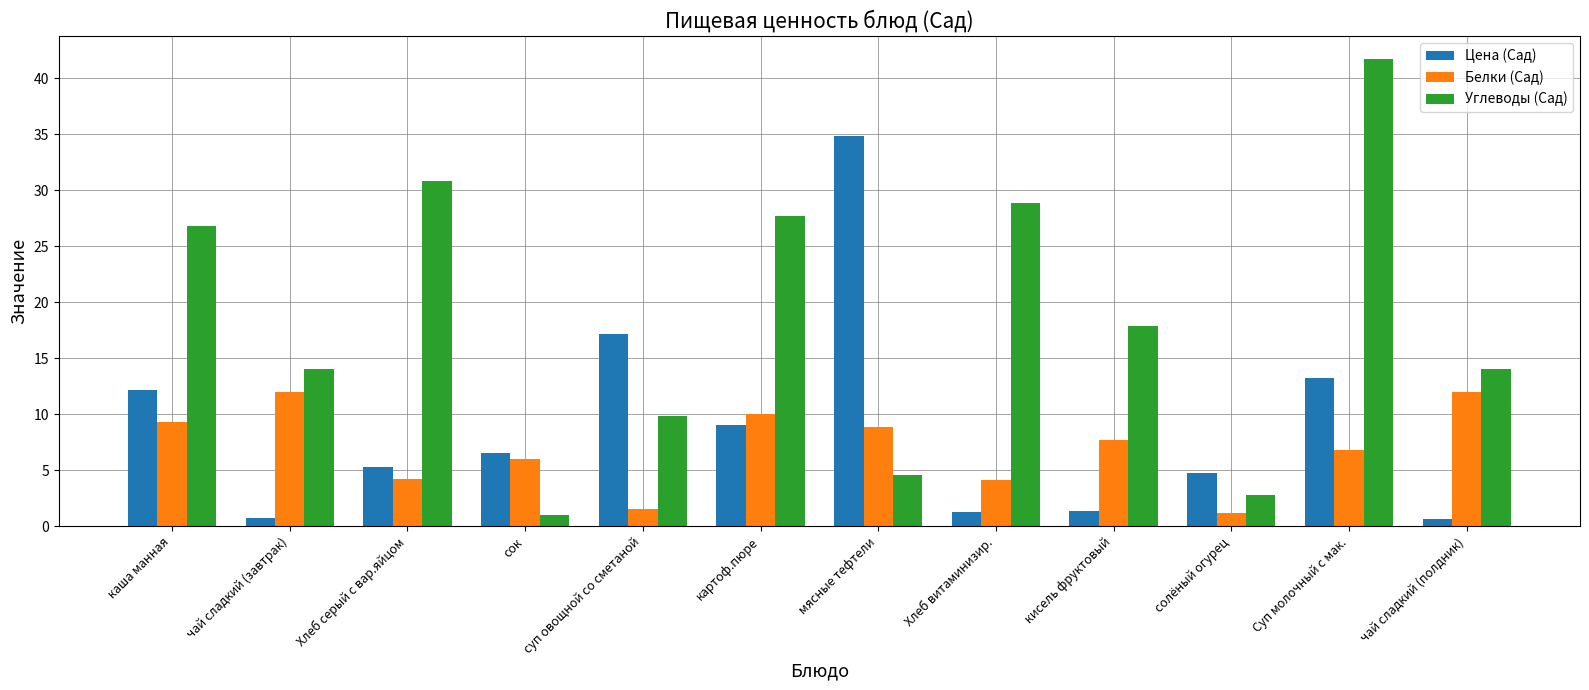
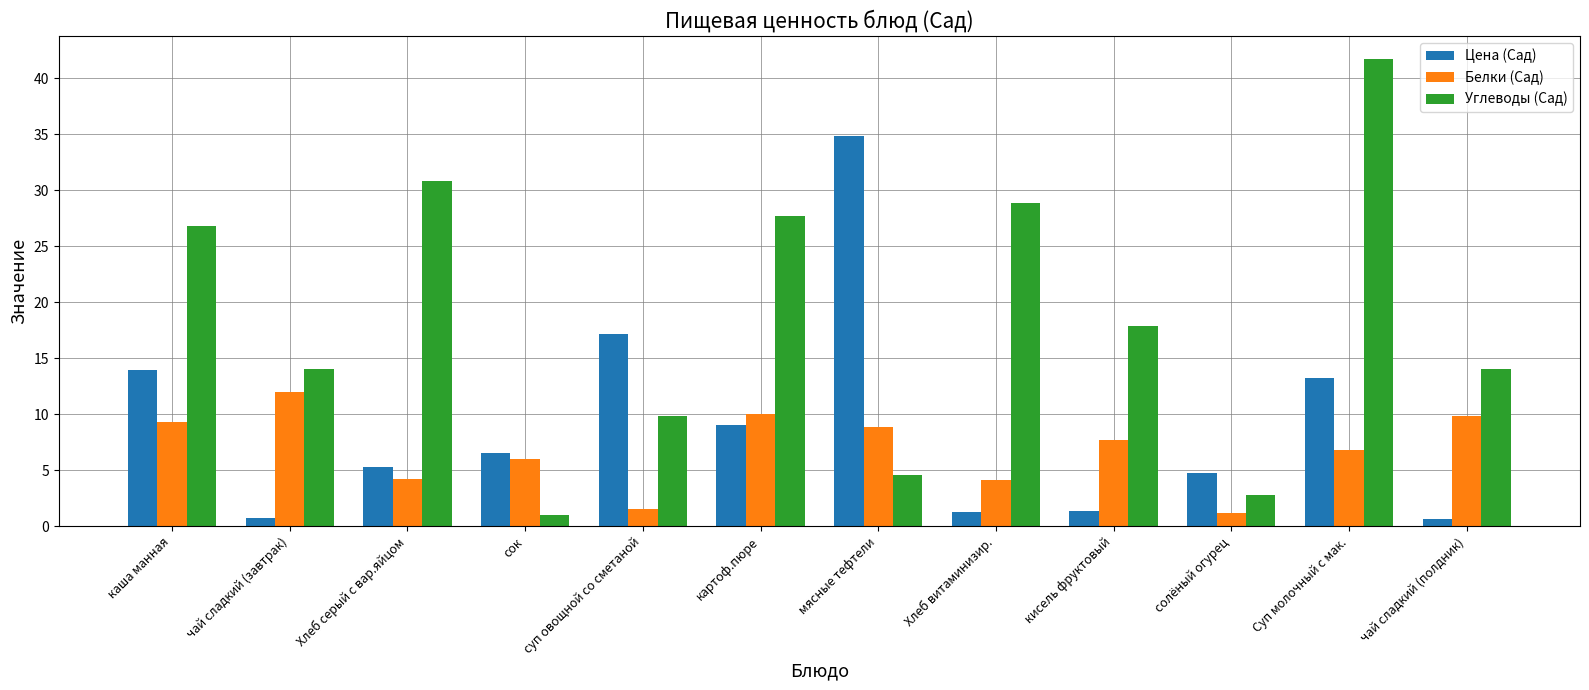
  {
    "Цена (Сад)": {
-     "каша манная": 12.2,
+     "каша манная": 14.0,
      "чай сладкий (завтрак)": 0.7,
      "Хлеб серый с вар.яйцом": 5.3,
      "сок": 6.6,
      "суп овощной со сметаной": 17.2,
      "картоф.пюре": 9.0,
      "мясные тефтели": 34.9,
      "Хлеб витаминизир.": 1.3,
      "кисель фруктовый": 1.4,
      "солёный огурец": 4.8,
      "Суп молочный с мак.": 13.3,
      "чай сладкий (полдник)": 0.6
    },
    "Белки (Сад)": {
      "каша манная": 9.3,
      "чай сладкий (завтрак)": 12.0,
      "Хлеб серый с вар.яйцом": 4.2,
      "сок": 6.0,
      "суп овощной со сметаной": 1.6,
      "картоф.пюре": 10.0,
      "мясные тефтели": 8.9,
      "Хлеб витаминизир.": 4.1,
      "кисель фруктовый": 7.7,
      "солёный огурец": 1.2,
      "Суп молочный с мак.": 6.8,
-     "чай сладкий (полдник)": 12.0
+     "чай сладкий (полдник)": 9.8
    },
    "Углеводы (Сад)": {
      "каша манная": 26.8,
      "чай сладкий (завтрак)": 14.0,
      "Хлеб серый с вар.яйцом": 30.8,
      "сок": 1.0,
      "суп овощной со сметаной": 9.8,
      "картоф.пюре": 27.7,
      "мясные тефтели": 4.5,
      "Хлеб витаминизир.": 28.9,
      "кисель фруктовый": 17.9,
      "солёный огурец": 2.8,
      "Суп молочный с мак.": 41.7,
      "чай сладкий (полдник)": 14.0
    }
  }
